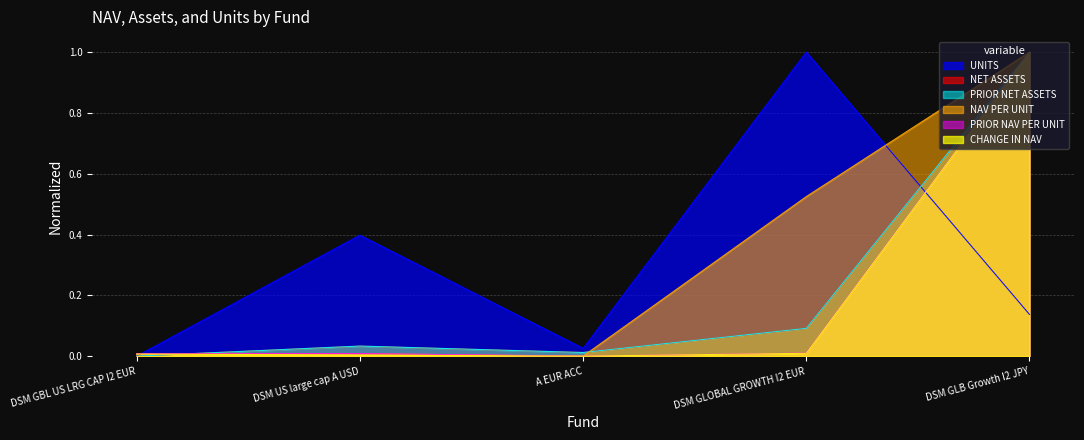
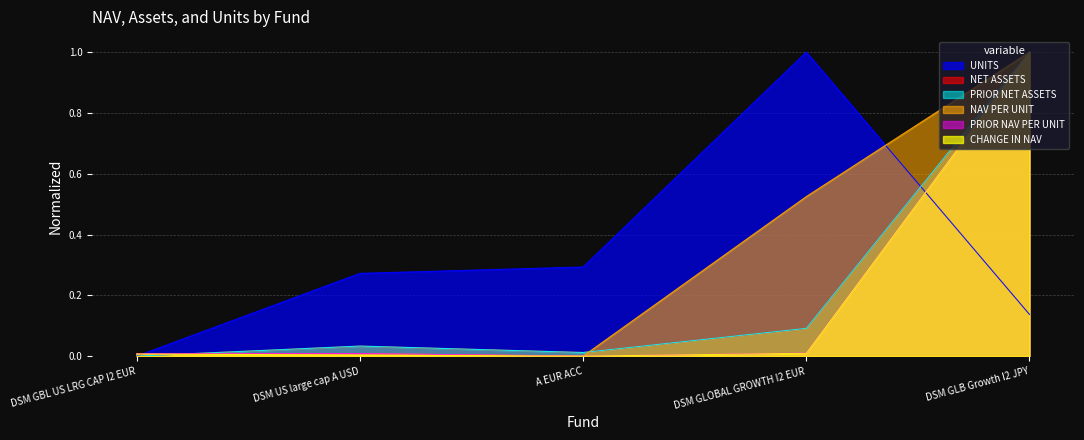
  {
    "UNITS": {
-     "DSM US large cap A USD": 0.40,
-     "A EUR ACC": 0.03,
+     "DSM US large cap A USD": 0.27,
+     "A EUR ACC": 0.29,
      "DSM GLOBAL GROWTH I2 EUR": 1.00,
      "DSM GLB Growth I2 JPY": 0.14
    },
    "PRIOR NET ASSETS": {
      "DSM US large cap A USD": 0.03,
      "A EUR ACC": 0.01,
      "DSM GLOBAL GROWTH I2 EUR": 0.09
    },
    "NAV PER UNIT": {
      "DSM GLOBAL GROWTH I2 EUR": 0.52
    }
  }
